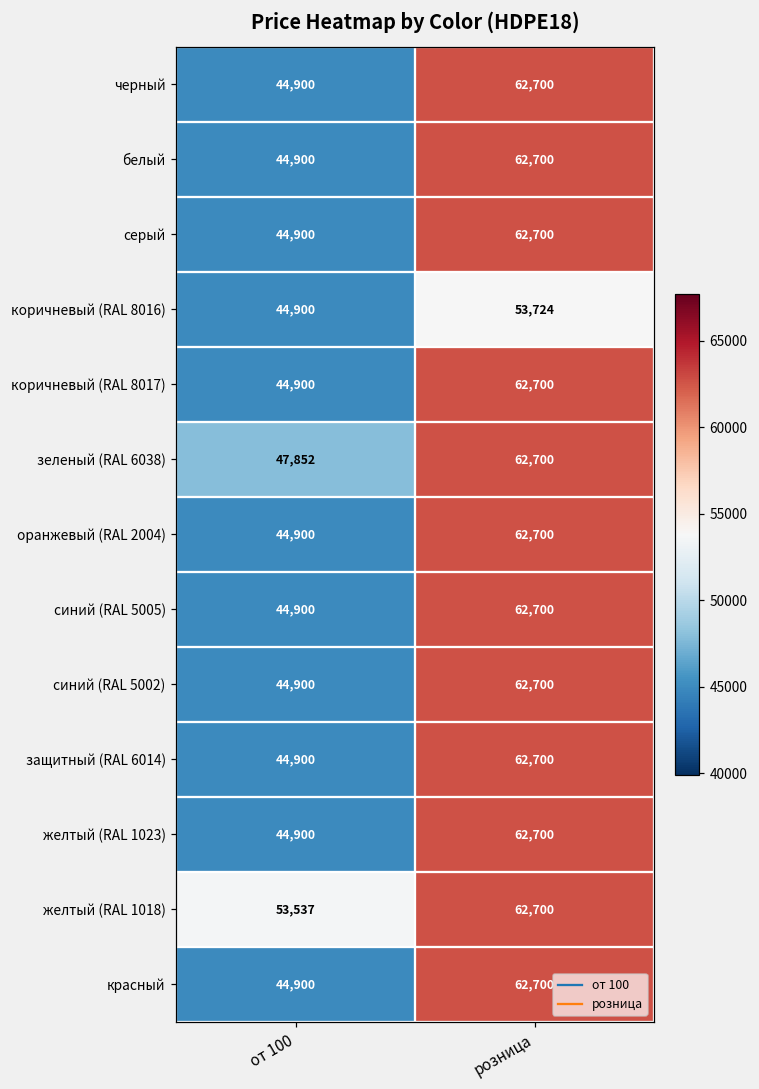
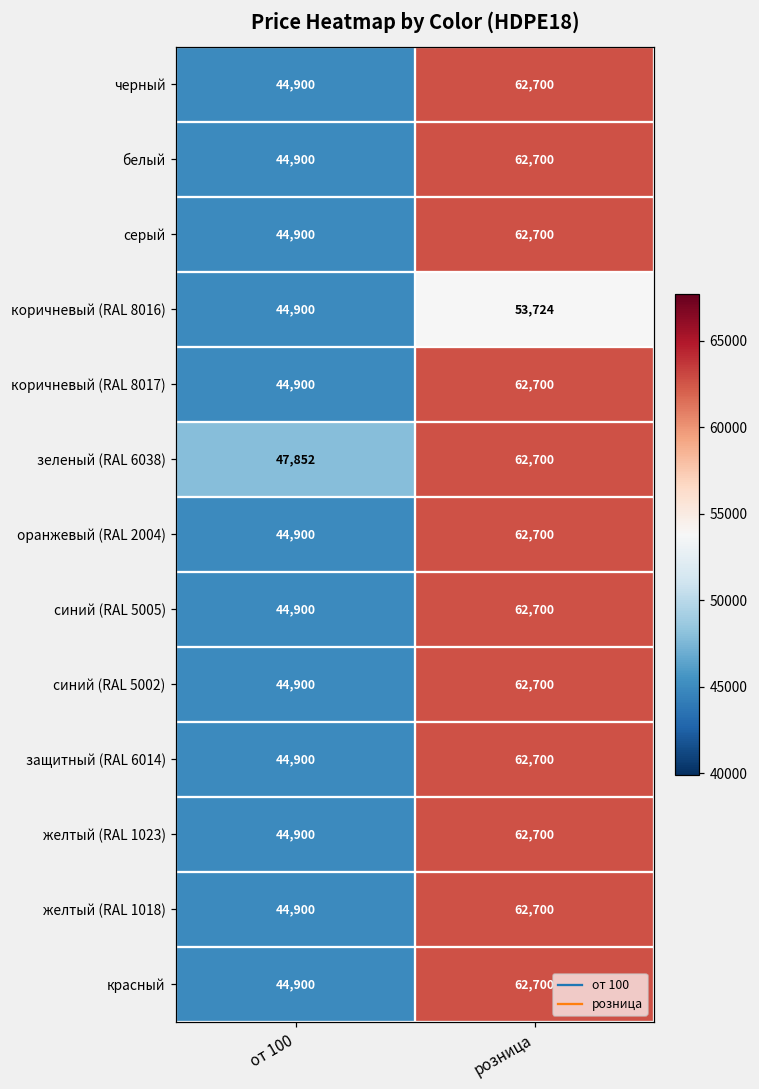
  {
    "черный": {
      "от 100": "44,900",
      "розница": "62,700"
    },
    "белый": {
      "от 100": "44,900",
      "розница": "62,700"
    },
    "серый": {
      "от 100": "44,900",
      "розница": "62,700"
    },
    "коричневый (RAL 8016)": {
      "от 100": "44,900",
      "розница": "53,724"
    },
    "коричневый (RAL 8017)": {
      "от 100": "44,900",
      "розница": "62,700"
    },
    "зеленый (RAL 6038)": {
      "от 100": "47,852",
      "розница": "62,700"
    },
    "оранжевый (RAL 2004)": {
      "от 100": "44,900",
      "розница": "62,700"
    },
    "синий (RAL 5005)": {
      "от 100": "44,900",
      "розница": "62,700"
    },
    "синий (RAL 5002)": {
      "от 100": "44,900",
      "розница": "62,700"
    },
    "защитный (RAL 6014)": {
      "от 100": "44,900",
      "розница": "62,700"
    },
    "желтый (RAL 1023)": {
      "от 100": "44,900",
      "розница": "62,700"
    },
    "желтый (RAL 1018)": {
-     "от 100": "53,537",
+     "от 100": "44,900",
      "розница": "62,700"
    },
    "красный": {
      "от 100": "44,900"
    }
  }
